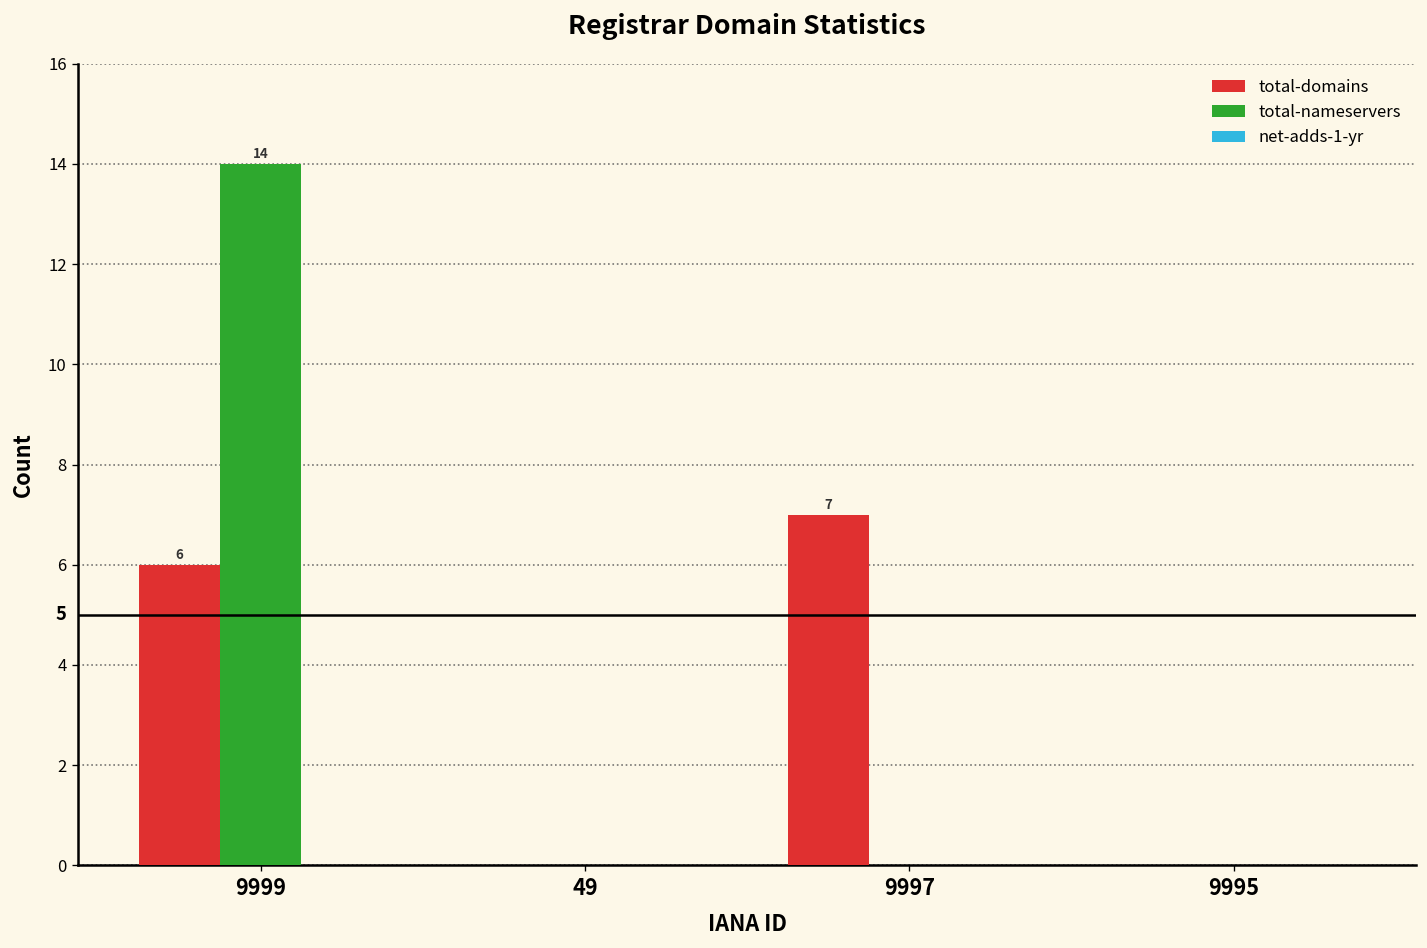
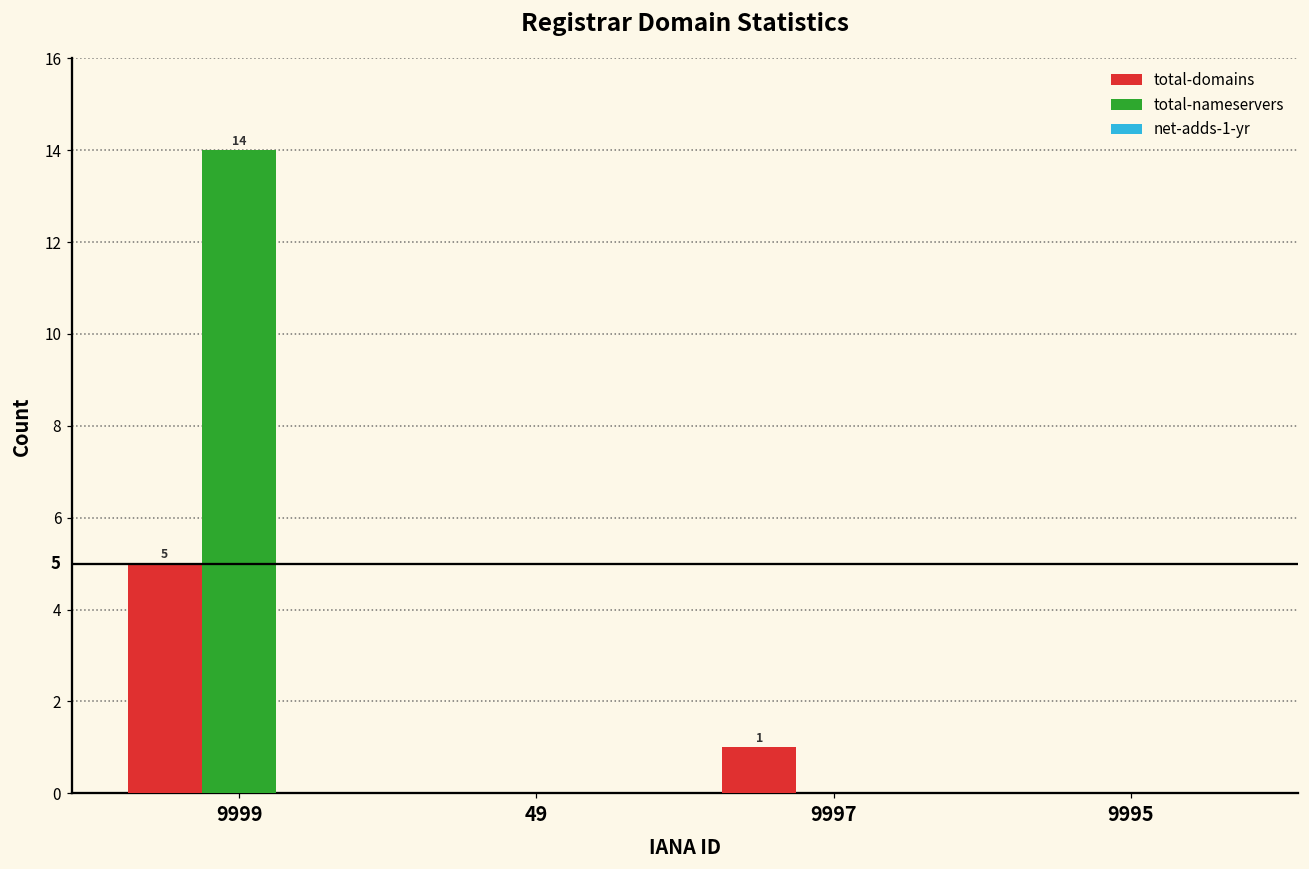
  {
    "total-domains": {
-     "9999": 6,
-     "9997": 7
+     "9999": 5,
+     "9997": 1
    },
    "total-nameservers": {
      "9999": 14
    },
    "net-adds-1-yr": {
      "9999": 0.0,
      "49": 0.0,
      "9997": 0.0,
      "9995": 0.0
    }
  }
